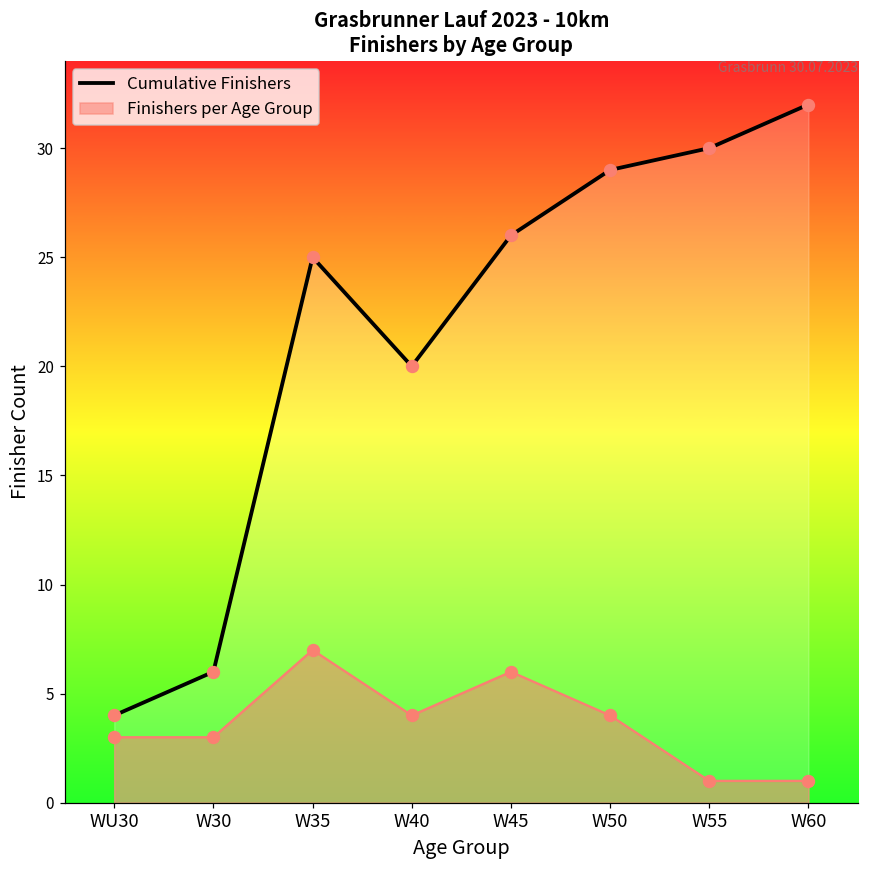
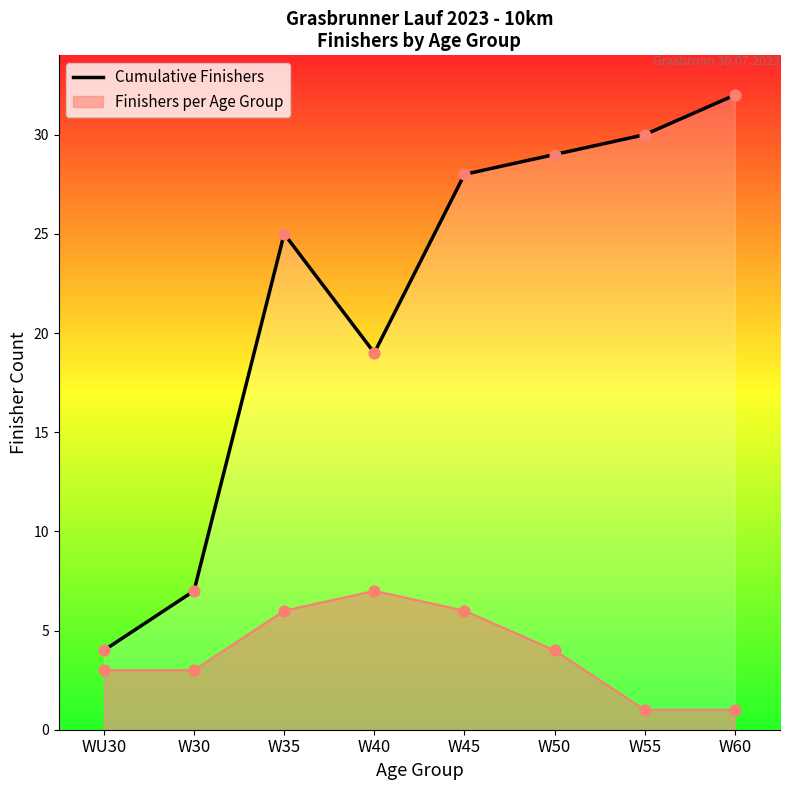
  {
    "Cumulative Finishers": {
      "WU30": 4,
-     "W30": 6,
+     "W30": 7,
      "W35": 25,
-     "W40": 20,
-     "W45": 26,
+     "W40": 19,
+     "W45": 28,
      "W50": 29,
      "W55": 30,
      "W60": 32
    },
    "Finishers per Age Group": {
      "WU30": 3,
      "W30": 3,
-     "W35": 7,
-     "W40": 4,
+     "W35": 6,
+     "W40": 7,
      "W45": 6,
      "W50": 4,
      "W55": 1,
      "W60": 1
    }
  }
